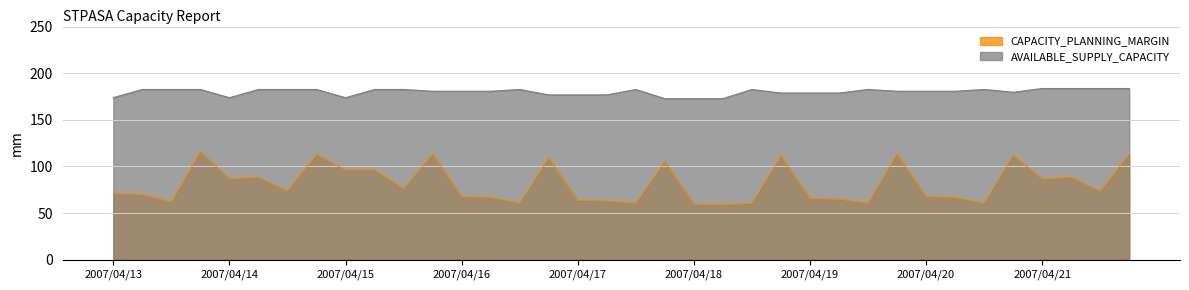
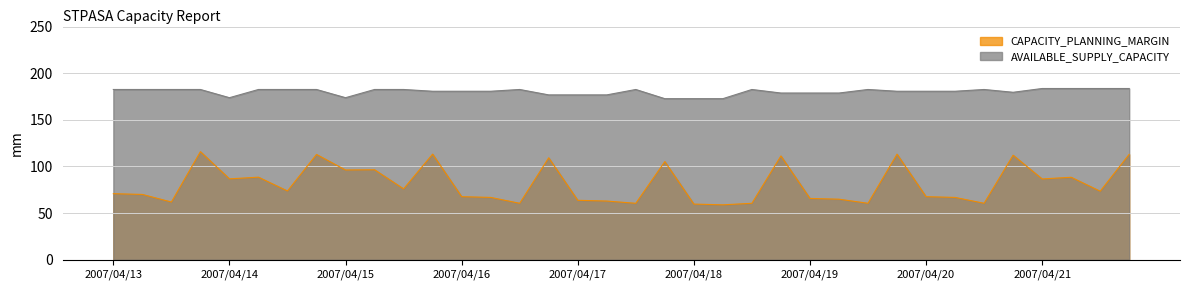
  {
    "CAPACITY_PLANNING_MARGIN": {
      "2007/04/13": 70,
      "2007/04/14": 90,
      "2007/04/15": 100,
      "2007/04/16": 70,
      "2007/04/17": 60,
      "2007/04/18": 60,
      "2007/04/19": 70,
      "2007/04/20": 70,
      "2007/04/21": 90
    },
    "AVAILABLE_SUPPLY_CAPACITY": {
-     "2007/04/13": 170,
+     "2007/04/13": 180,
      "2007/04/14": 170,
      "2007/04/15": 170,
      "2007/04/16": 180,
      "2007/04/17": 180,
      "2007/04/18": 170,
      "2007/04/19": 180,
      "2007/04/20": 180,
      "2007/04/21": 180
    }
  }
